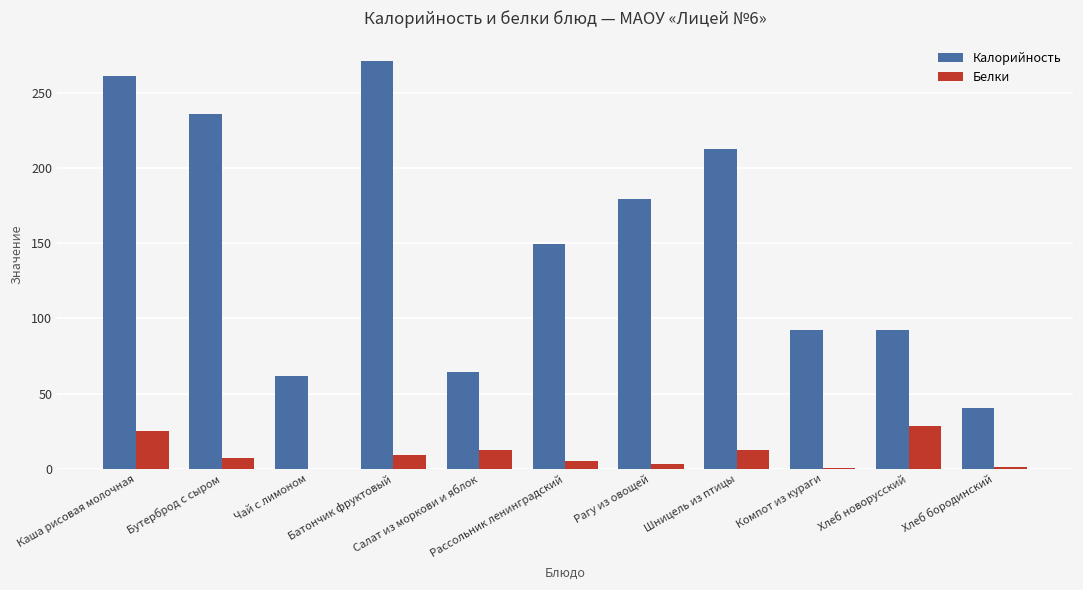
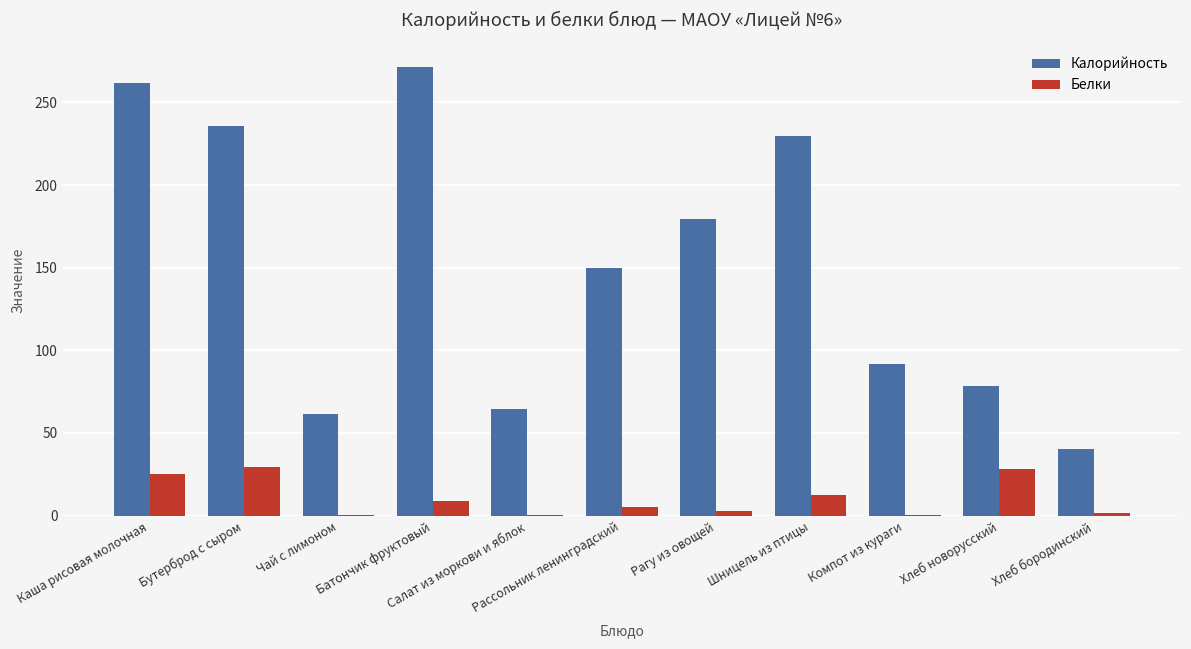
  {
    "Калорийность": {
      "Каша рисовая молочная": 261,
      "Бутерброд с сыром": 236,
      "Чай с лимоном": 62,
      "Батончик фруктовый": 272,
      "Салат из моркови и яблок": 64,
      "Рассольник ленинградский": 150,
      "Рагу из овощей": 179,
-     "Шницель из птицы": 213,
+     "Шницель из птицы": 230,
      "Компот из кураги": 92,
-     "Хлеб новорусский": 92,
+     "Хлеб новорусский": 79,
      "Хлеб бородинский": 40
    },
    "Белки": {
      "Каша рисовая молочная": 25,
-     "Бутерброд с сыром": 7,
+     "Бутерброд с сыром": 29,
      "Батончик фруктовый": 9,
-     "Салат из моркови и яблок": 12,
+     "Салат из моркови и яблок": 1,
      "Рассольник ленинградский": 5,
      "Рагу из овощей": 3,
      "Шницель из птицы": 13,
      "Хлеб новорусский": 28
    }
  }
